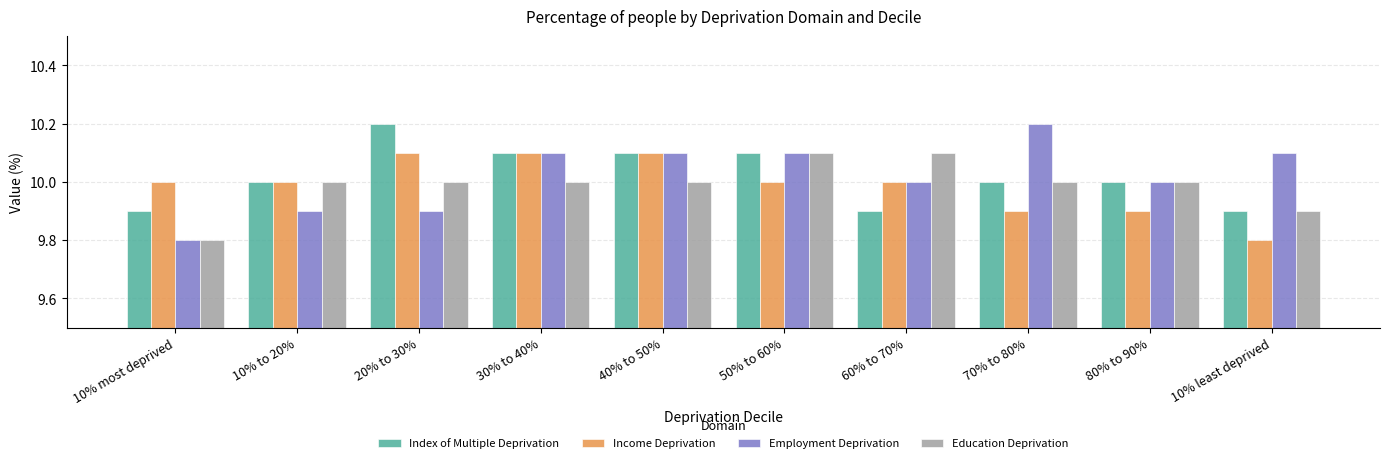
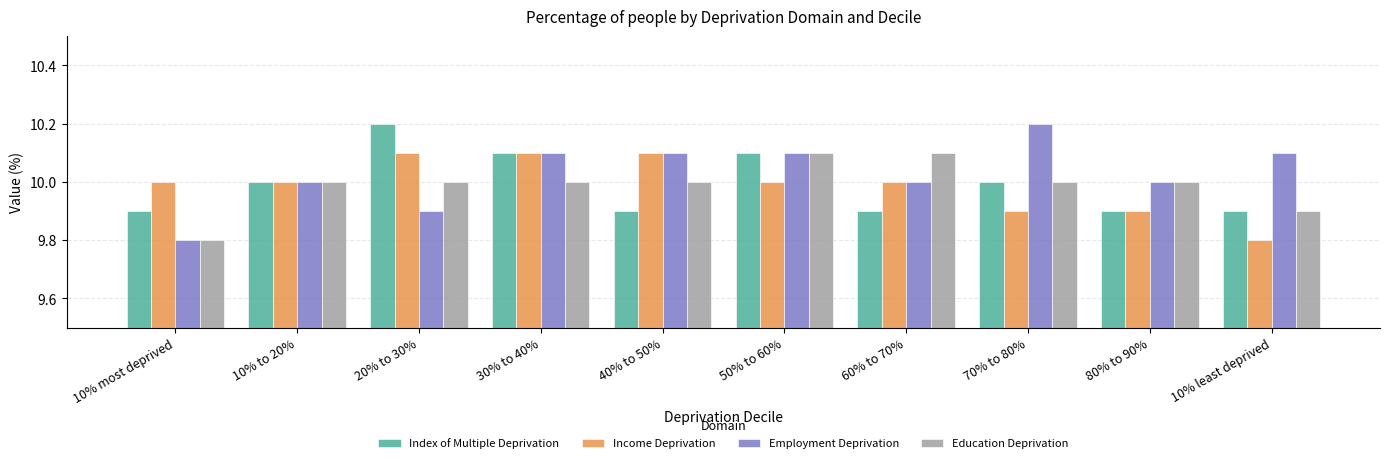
  {
    "Index of Multiple Deprivation": {
      "10% most deprived": 9.9,
      "10% to 20%": 10.0,
      "20% to 30%": 10.2,
      "30% to 40%": 10.1,
-     "40% to 50%": 10.1,
+     "40% to 50%": 9.9,
      "50% to 60%": 10.1,
      "60% to 70%": 9.9,
      "70% to 80%": 10.0,
-     "80% to 90%": 10.0,
+     "80% to 90%": 9.9,
      "10% least deprived": 9.9
    },
    "Income Deprivation": {
      "10% most deprived": 10.0,
      "10% to 20%": 10.0,
      "20% to 30%": 10.1,
      "30% to 40%": 10.1,
      "40% to 50%": 10.1,
      "50% to 60%": 10.0,
      "60% to 70%": 10.0,
      "70% to 80%": 9.9,
      "80% to 90%": 9.9,
      "10% least deprived": 9.8
    },
    "Employment Deprivation": {
      "10% most deprived": 9.8,
-     "10% to 20%": 9.9,
+     "10% to 20%": 10.0,
      "20% to 30%": 9.9,
      "30% to 40%": 10.1,
      "40% to 50%": 10.1,
      "50% to 60%": 10.1,
      "60% to 70%": 10.0,
      "70% to 80%": 10.2,
      "80% to 90%": 10.0,
      "10% least deprived": 10.1
    },
    "Education Deprivation": {
      "10% most deprived": 9.8,
      "10% to 20%": 10.0,
      "20% to 30%": 10.0,
      "30% to 40%": 10.0,
      "40% to 50%": 10.0,
      "50% to 60%": 10.1,
      "60% to 70%": 10.1,
      "70% to 80%": 10.0,
      "80% to 90%": 10.0,
      "10% least deprived": 9.9
    }
  }
